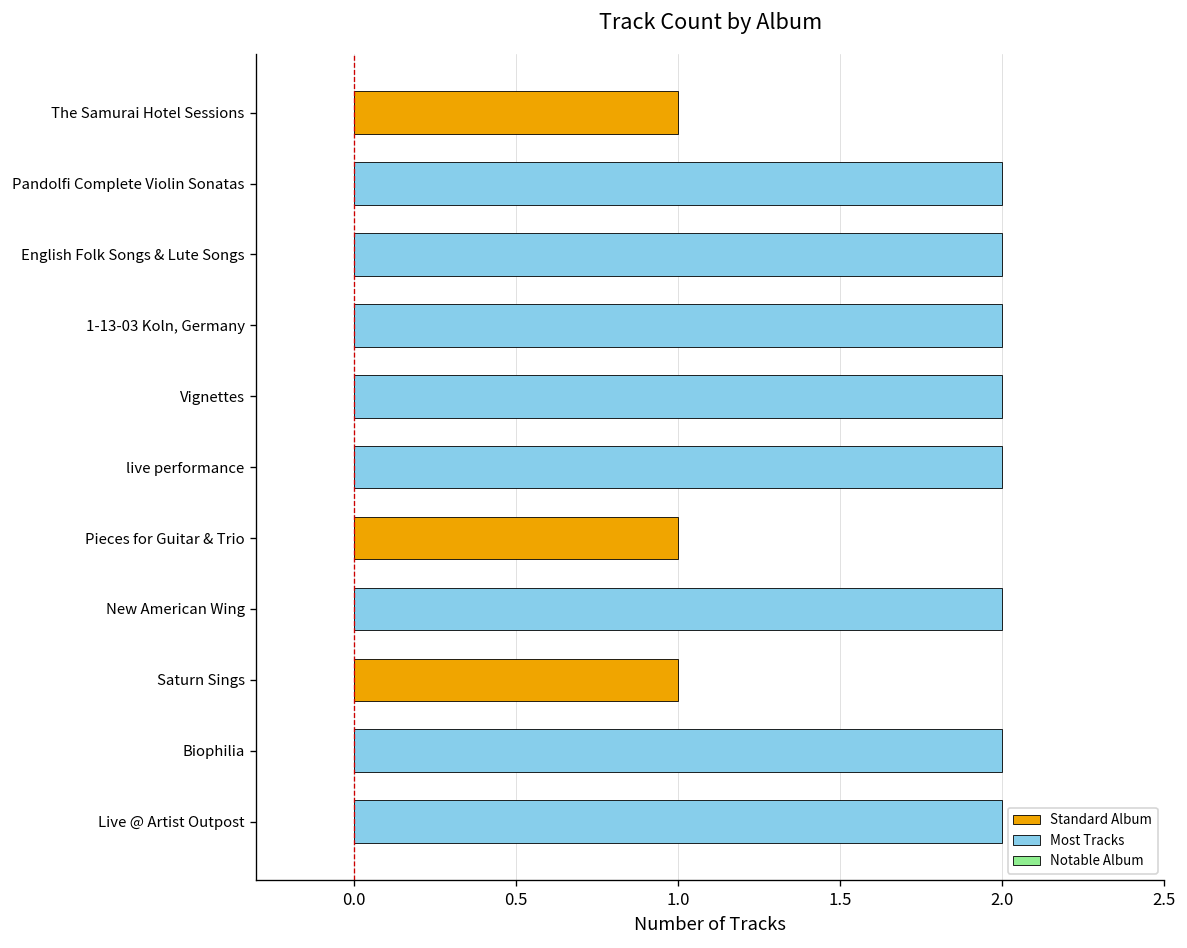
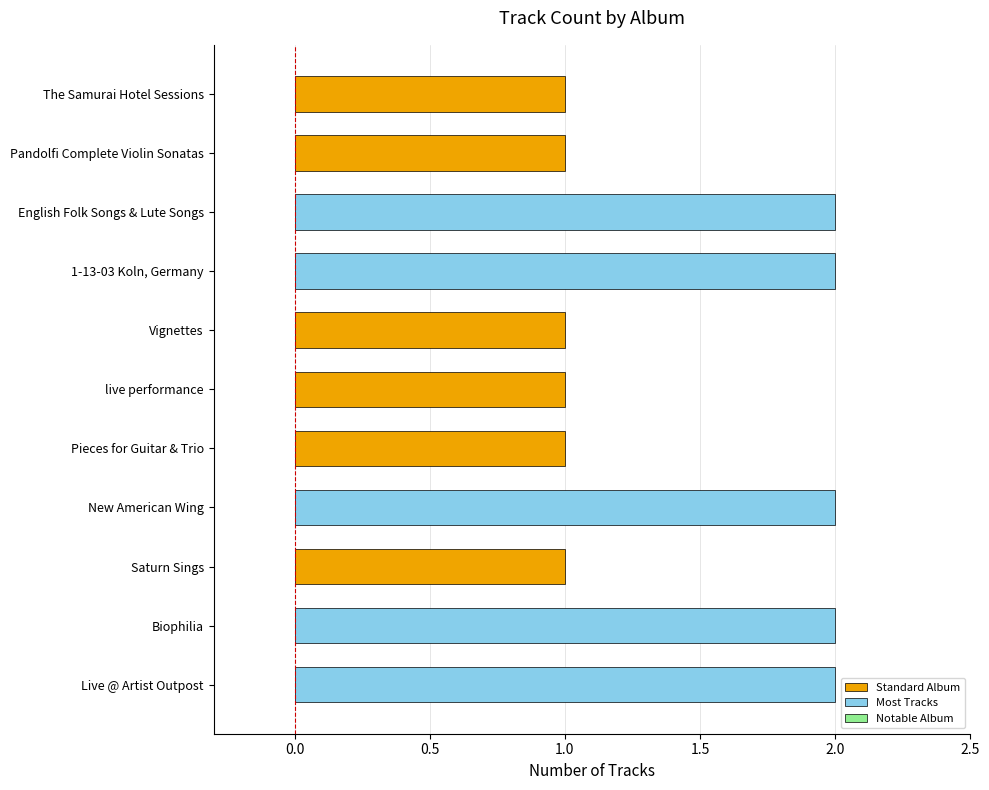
  {
    "The Samurai Hotel Sessions": 1,
-   "Pandolfi Complete Violin Sonatas": 2,
+   "Pandolfi Complete Violin Sonatas": 1,
    "English Folk Songs & Lute Songs": 2,
    "1-13-03 Koln, Germany": 2,
-   "Vignettes": 2,
-   "live performance": 2,
+   "Vignettes": 1,
+   "live performance": 1,
    "Pieces for Guitar & Trio": 1,
    "New American Wing": 2,
    "Saturn Sings": 1,
    "Biophilia": 2,
    "Live @ Artist Outpost": 2
  }
